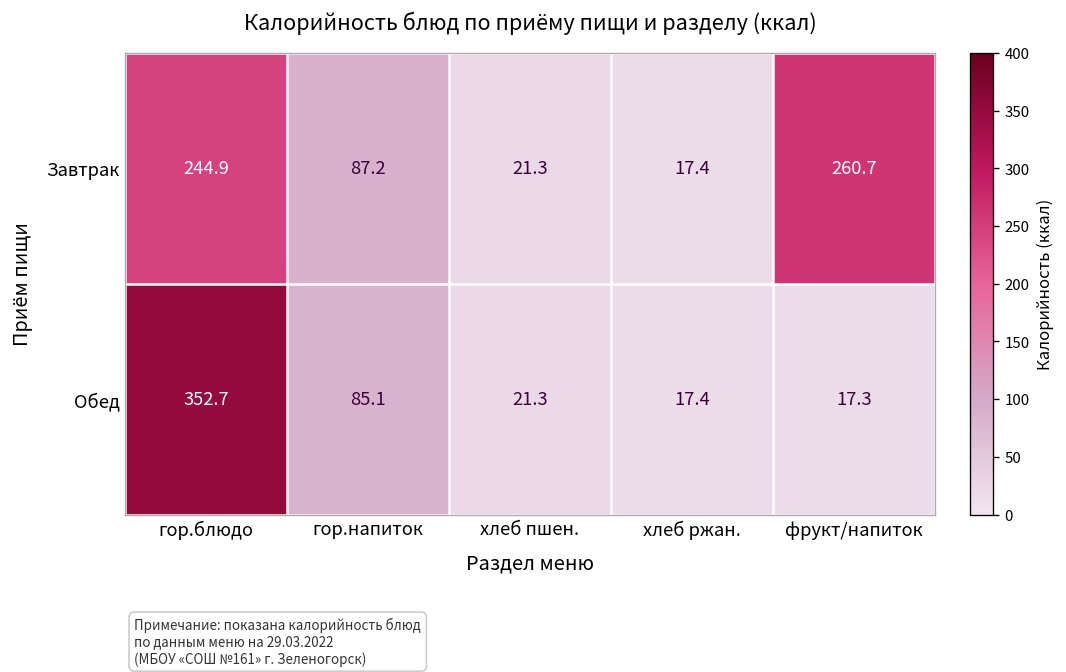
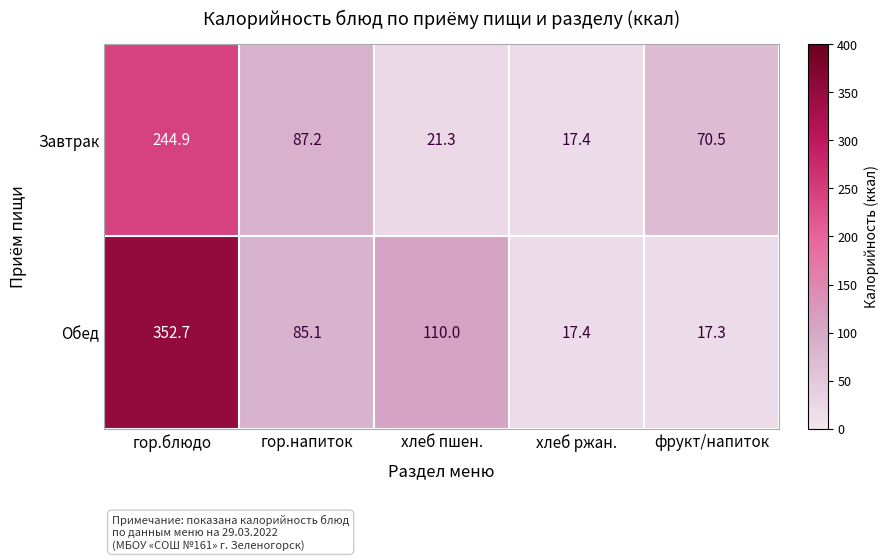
  {
    "Завтрак": {
      "гор.блюдо": 244.9,
      "гор.напиток": 87.2,
      "хлеб пшен.": 21.3,
      "хлеб ржан.": 17.4,
-     "фрукт/напиток": 260.7
+     "фрукт/напиток": 70.5
    },
    "Обед": {
      "гор.блюдо": 352.7,
      "гор.напиток": 85.1,
-     "хлеб пшен.": 21.3,
+     "хлеб пшен.": 110.0,
      "хлеб ржан.": 17.4,
      "фрукт/напиток": 17.3
    }
  }
